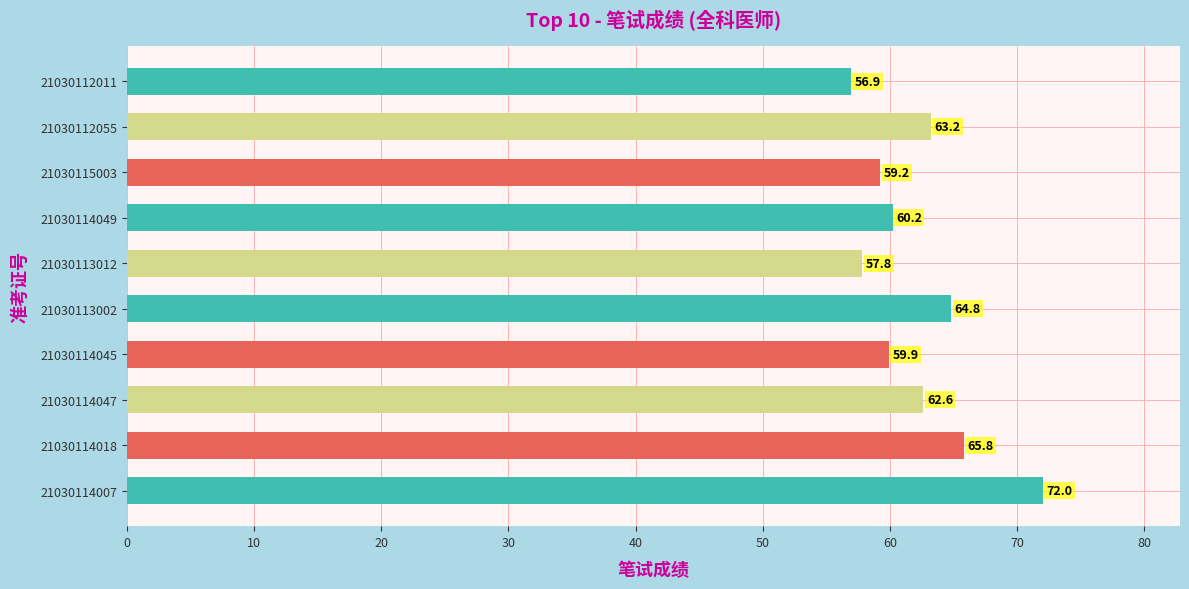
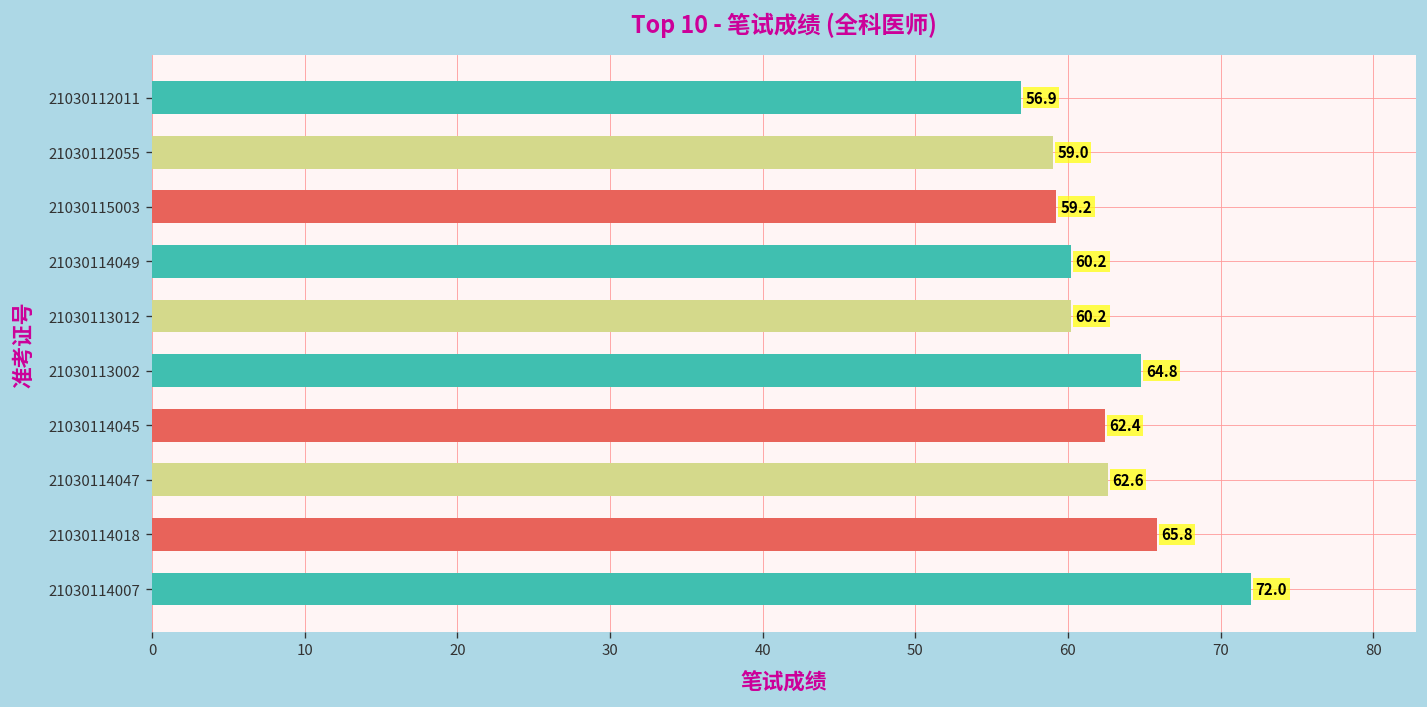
  {
-   "21030112055": 63.2,
-   "21030113012": 57.8,
-   "21030114045": 59.9
+   "21030112055": 59.0,
+   "21030113012": 60.2,
+   "21030114045": 62.4
  }
